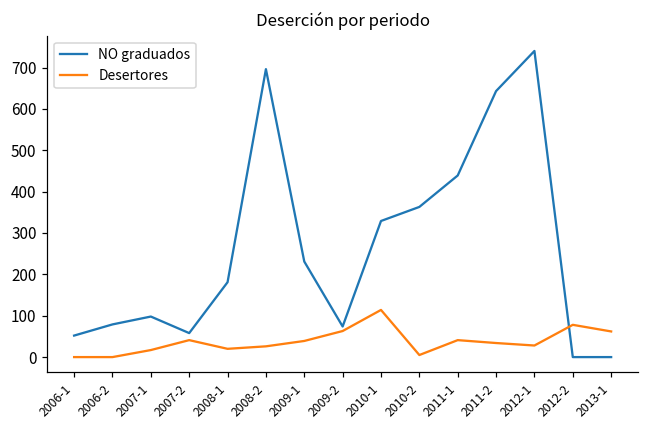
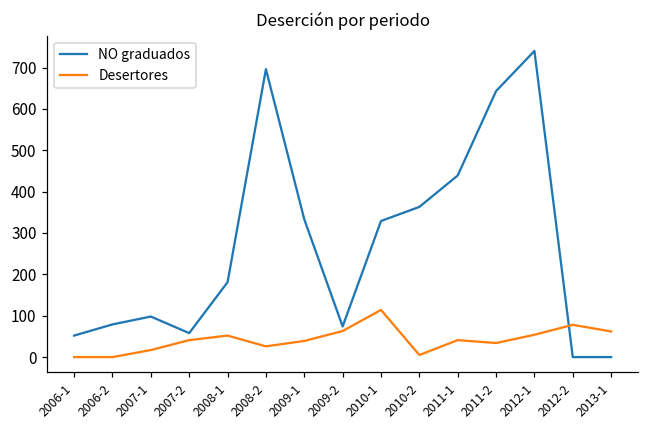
  {
    "NO graduados": {
      "2006-1": 50,
      "2006-2": 80,
      "2007-1": 100,
      "2007-2": 60,
      "2008-1": 180,
      "2008-2": 700,
-     "2009-1": 230,
+     "2009-1": 330,
      "2009-2": 70,
      "2010-1": 330,
      "2010-2": 360,
      "2011-1": 440,
      "2011-2": 640,
      "2012-1": 740,
      "2012-2": 0,
      "2013-1": 0
    },
    "Desertores": {
      "2006-1": 0,
      "2006-2": 0,
      "2007-1": 20,
      "2007-2": 40,
-     "2008-1": 20,
+     "2008-1": 50,
      "2008-2": 30,
      "2009-1": 40,
      "2009-2": 60,
      "2010-1": 110,
      "2010-2": 10,
      "2011-1": 40,
      "2011-2": 30,
-     "2012-1": 30,
+     "2012-1": 50,
      "2012-2": 80,
      "2013-1": 60
    }
  }
